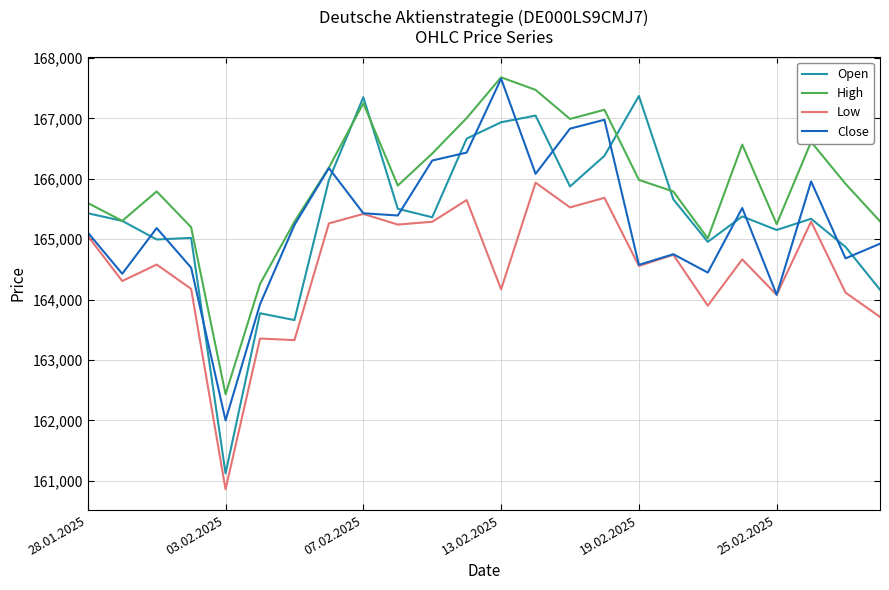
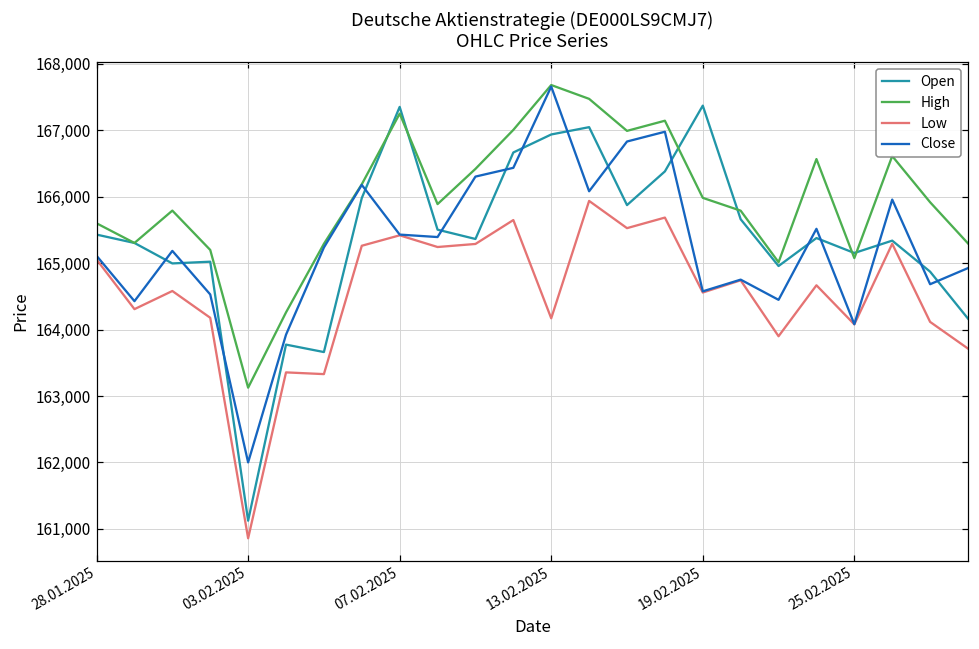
  {
    "High": {
      "28.01.2025": "165,600",
-     "03.02.2025": "162,400",
+     "03.02.2025": "163,100",
      "07.02.2025": "167,300",
      "19.02.2025": "166,000",
-     "25.02.2025": "165,200"
+     "25.02.2025": "165,100"
    },
    "Low": {
      "28.01.2025": "165,100",
      "03.02.2025": "160,900",
      "13.02.2025": "164,200"
    }
  }
